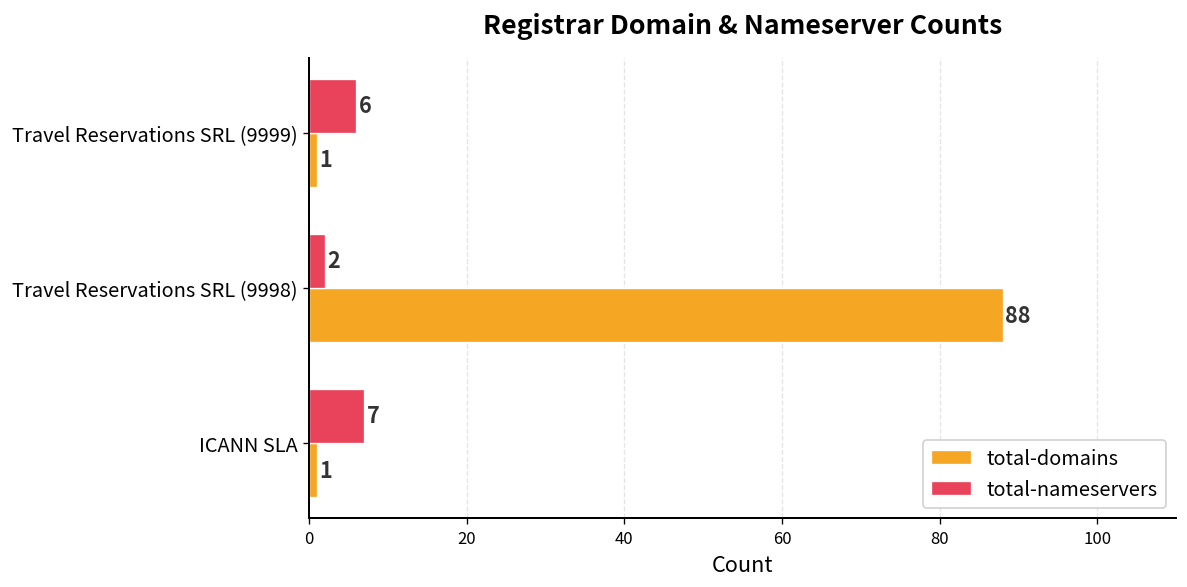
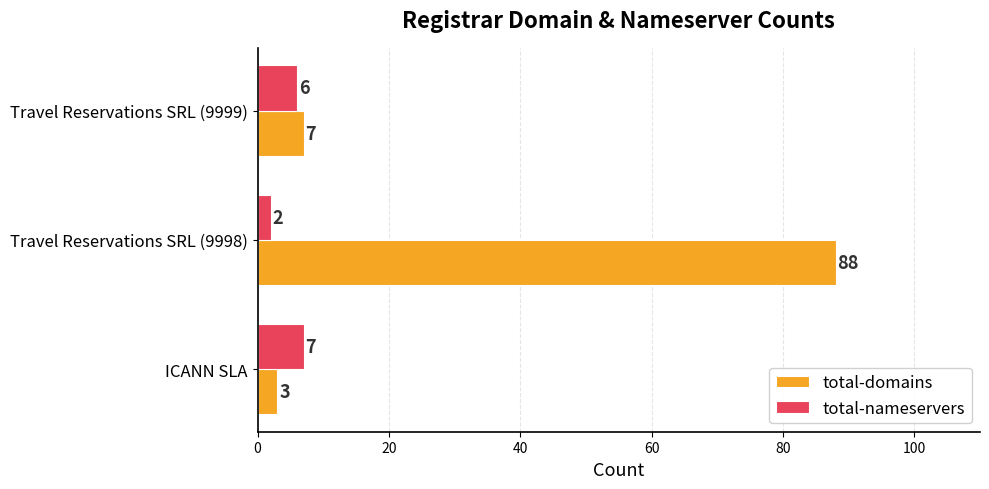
  {
    "total-domains": {
-     "Travel Reservations SRL (9999)": 1,
+     "Travel Reservations SRL (9999)": 7,
      "Travel Reservations SRL (9998)": 88,
-     "ICANN SLA": 1
+     "ICANN SLA": 3
    },
    "total-nameservers": {
      "Travel Reservations SRL (9999)": 6,
      "Travel Reservations SRL (9998)": 2,
      "ICANN SLA": 7
    }
  }
